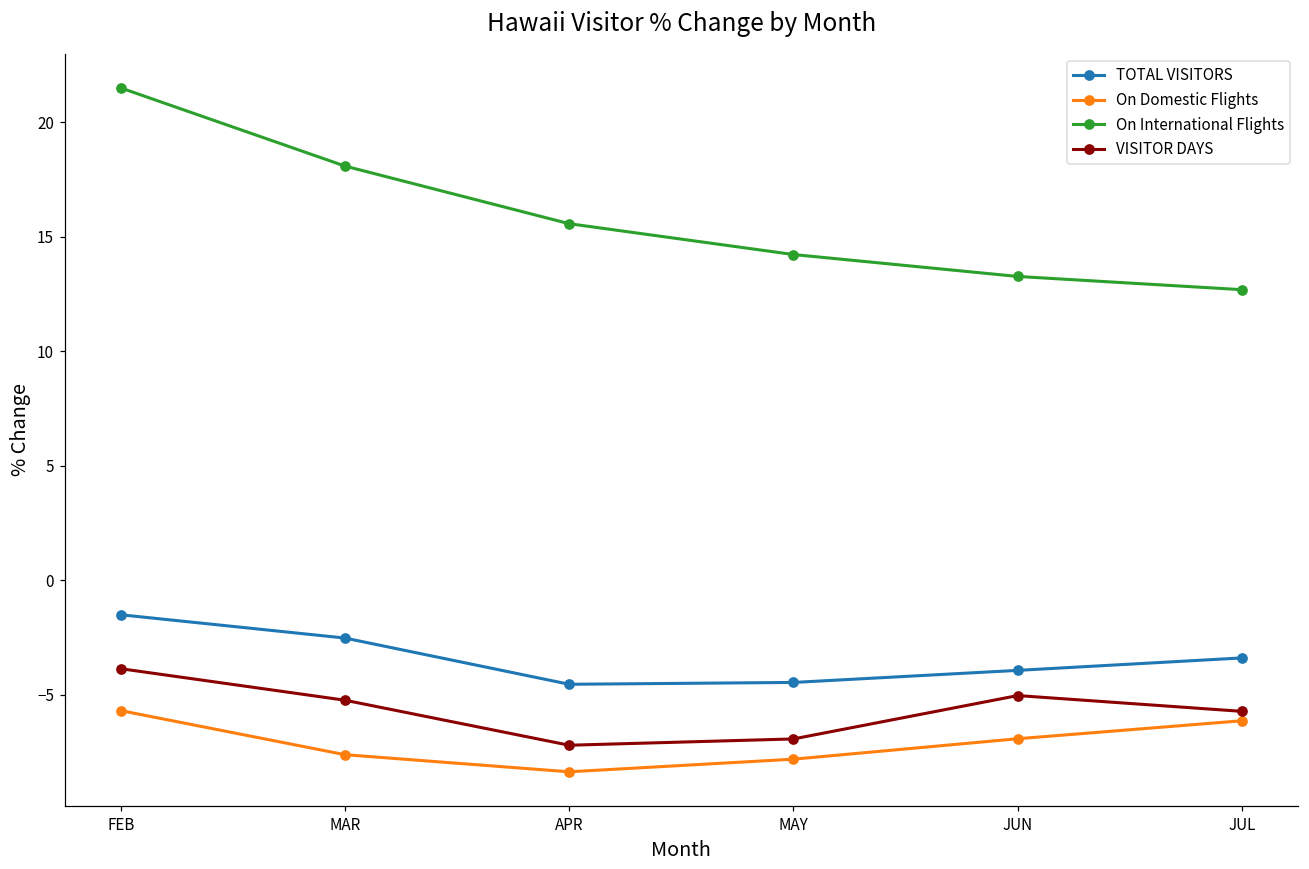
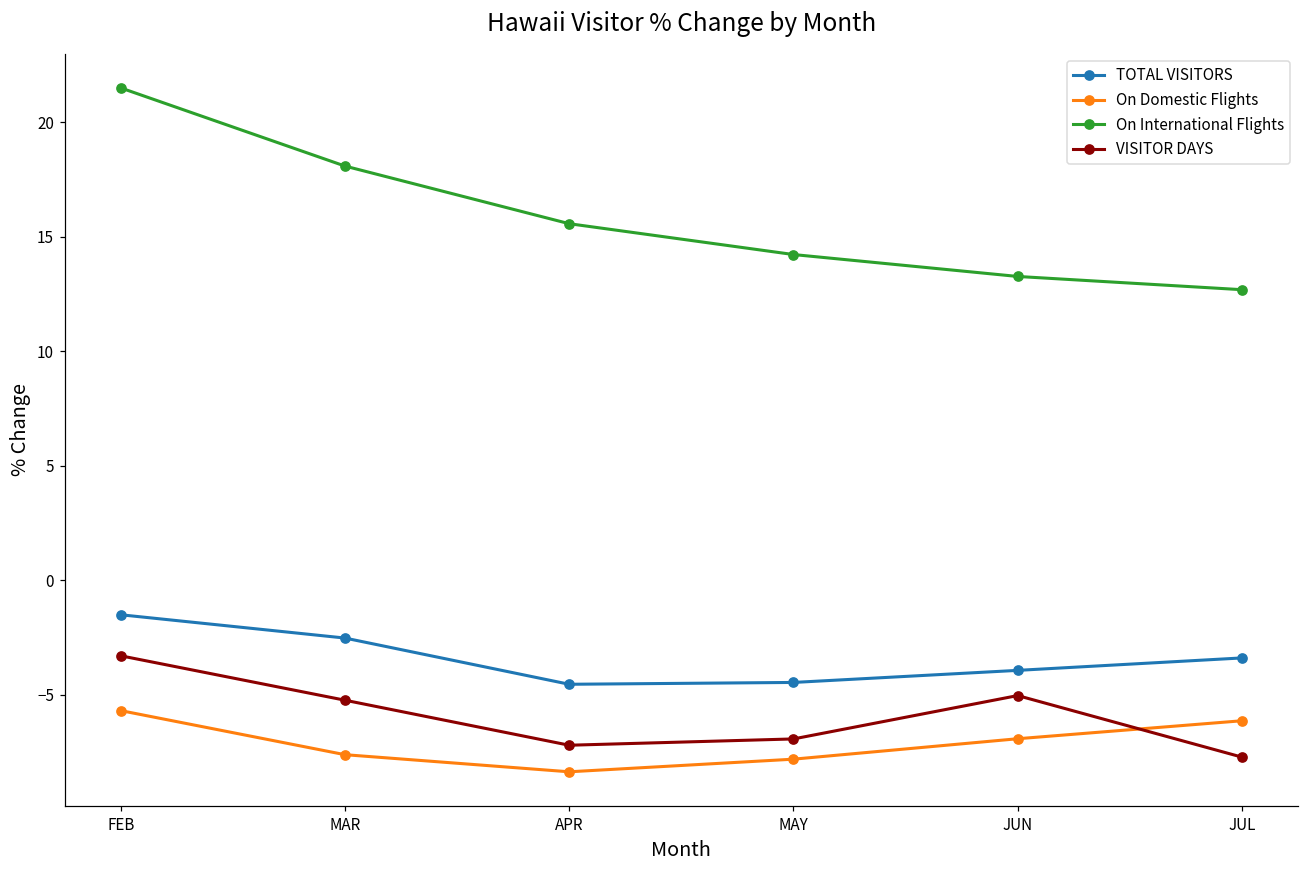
  {
    "TOTAL VISITORS": {
      "FEB": -1.5,
      "MAR": -2.5,
      "APR": -4.5,
      "MAY": -4.5,
      "JUN": -3.9,
      "JUL": -3.4
    },
    "On Domestic Flights": {
      "FEB": -5.7,
      "MAR": -7.6,
      "APR": -8.4,
      "MAY": -7.8,
      "JUN": -6.9,
      "JUL": -6.1
    },
    "On International Flights": {
      "FEB": 21.5,
      "MAR": 18.1,
      "APR": 15.6,
      "MAY": 14.2,
      "JUN": 13.3,
      "JUL": 12.7
    },
    "VISITOR DAYS": {
-     "FEB": -3.9,
+     "FEB": -3.3,
      "MAR": -5.2,
      "APR": -7.2,
      "MAY": -6.9,
      "JUN": -5.0,
-     "JUL": -5.7
+     "JUL": -7.7
    }
  }
